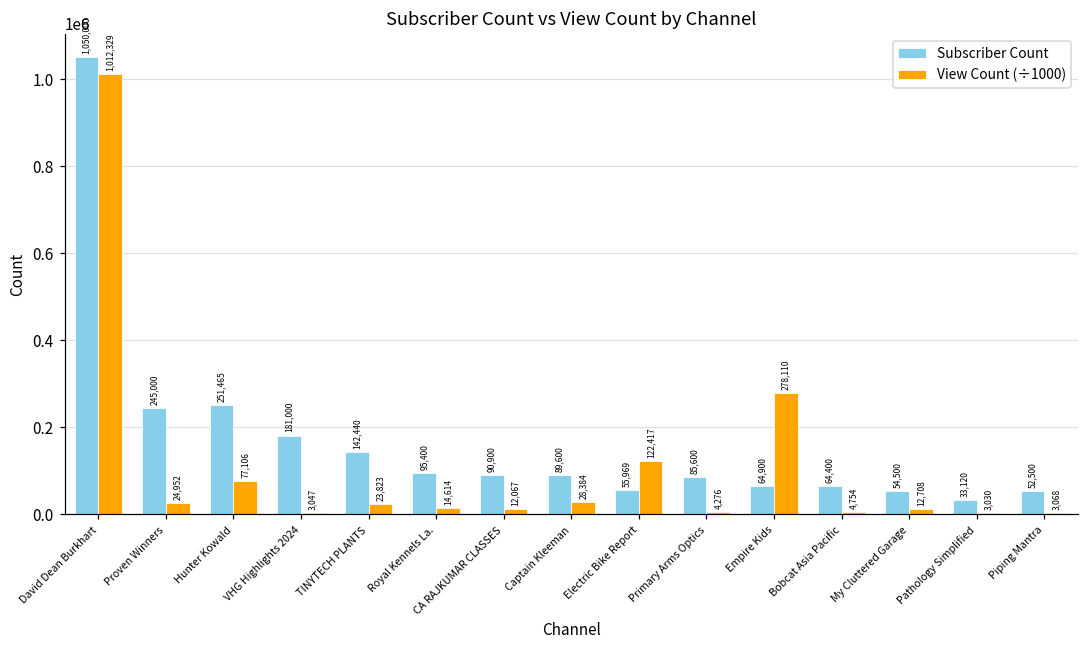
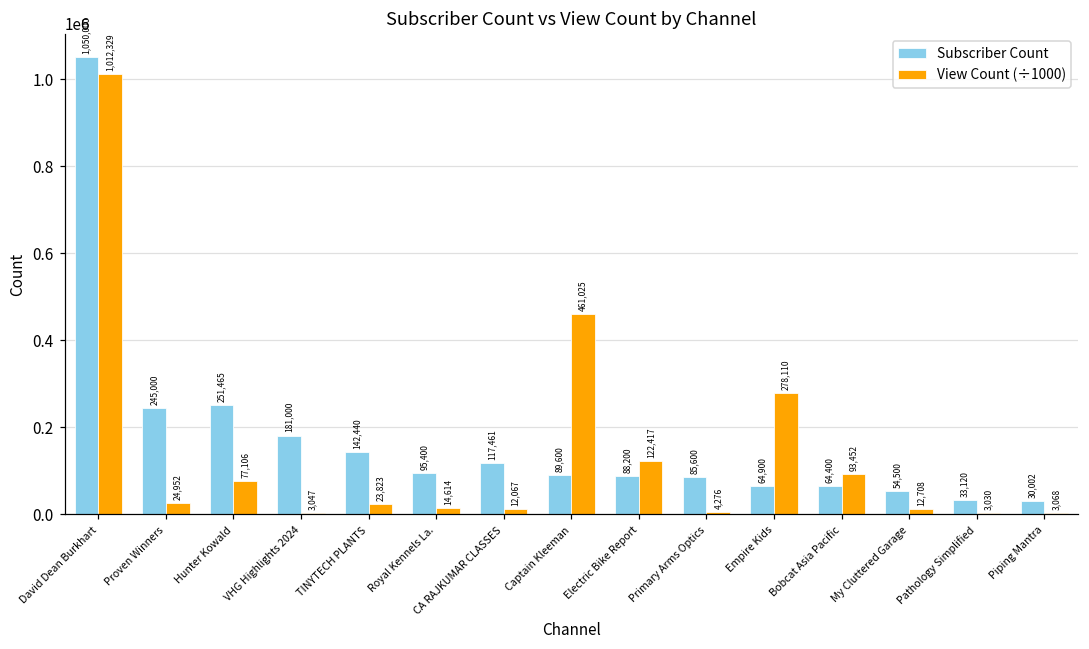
  {
    "Subscriber Count": {
      "David Dean Burkhart": "1,050,000",
      "Proven Winners": "245,000",
      "Hunter Kowald": "251,465",
      "VHG Highlights 2024": "181,000",
      "TINYTECH PLANTS": "142,440",
      "Royal Kennels La.": "95,400",
-     "CA RAJKUMAR CLASSES": "90,900",
+     "CA RAJKUMAR CLASSES": "117,461",
      "Captain Kleeman": "89,600",
-     "Electric Bike Report": "55,969",
+     "Electric Bike Report": "88,200",
      "Primary Arms Optics": "85,600",
      "Empire Kids": "64,900",
      "Bobcat Asia Pacific": "64,400",
      "My Cluttered Garage": "54,500",
      "Pathology Simplified": "33,120",
-     "Piping Mantra": "52,500"
+     "Piping Mantra": "30,002"
    },
    "View Count (÷1000)": {
      "David Dean Burkhart": "1,012,329",
      "Proven Winners": "24,952",
      "Hunter Kowald": "77,106",
      "VHG Highlights 2024": "3,047",
      "TINYTECH PLANTS": "23,823",
      "Royal Kennels La.": "14,614",
      "CA RAJKUMAR CLASSES": "12,067",
-     "Captain Kleeman": "28,384",
+     "Captain Kleeman": "461,025",
      "Electric Bike Report": "122,417",
      "Primary Arms Optics": "4,276",
      "Empire Kids": "278,110",
-     "Bobcat Asia Pacific": "4,754",
+     "Bobcat Asia Pacific": "93,452",
      "My Cluttered Garage": "12,708",
      "Pathology Simplified": "3,030",
      "Piping Mantra": "3,068"
    }
  }
